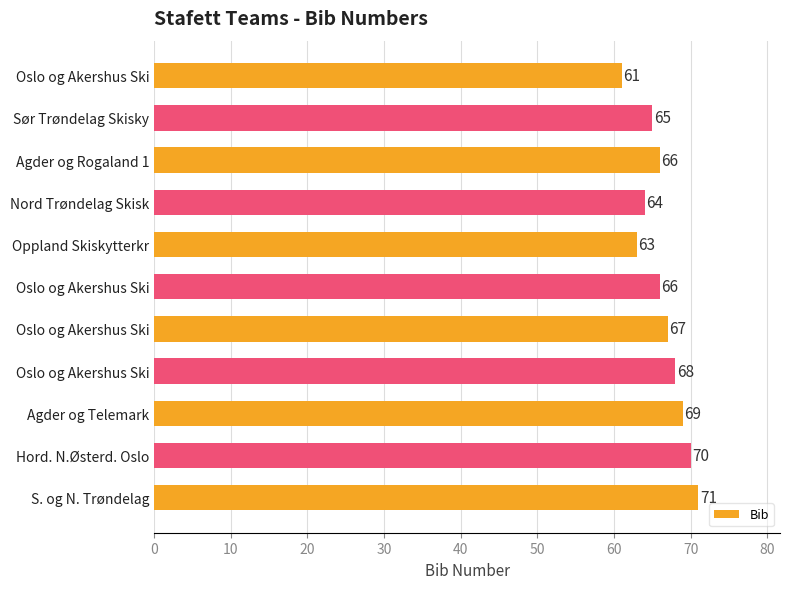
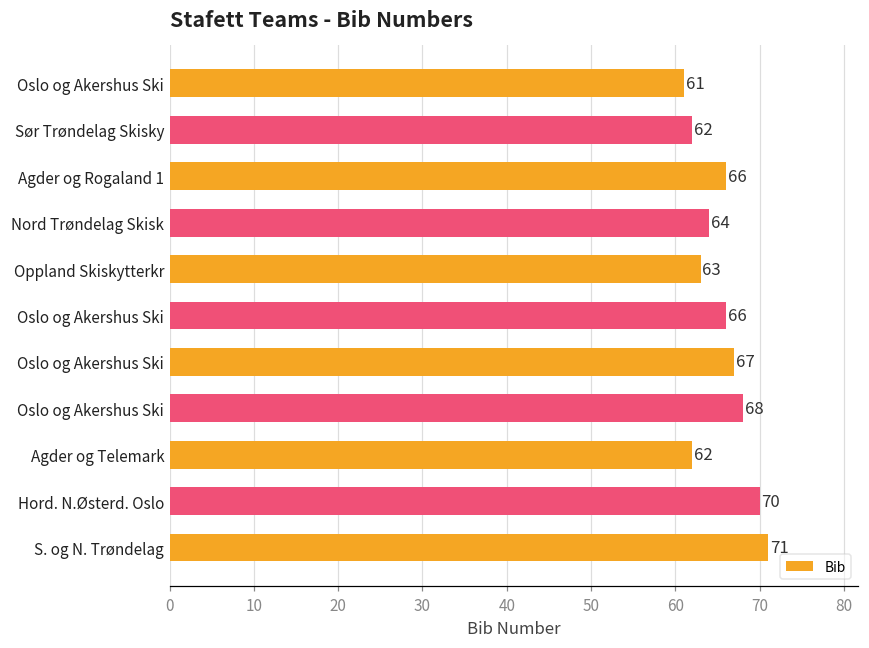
  {
-   "Sør Trøndelag Skisky": 65,
+   "Sør Trøndelag Skisky": 62,
    "Agder og Rogaland 1": 66,
    "Nord Trøndelag Skisk": 64,
    "Oppland Skiskytterkr": 63,
-   "Agder og Telemark": 69,
+   "Agder og Telemark": 62,
    "Hord. N.Østerd. Oslo": 70
  }
